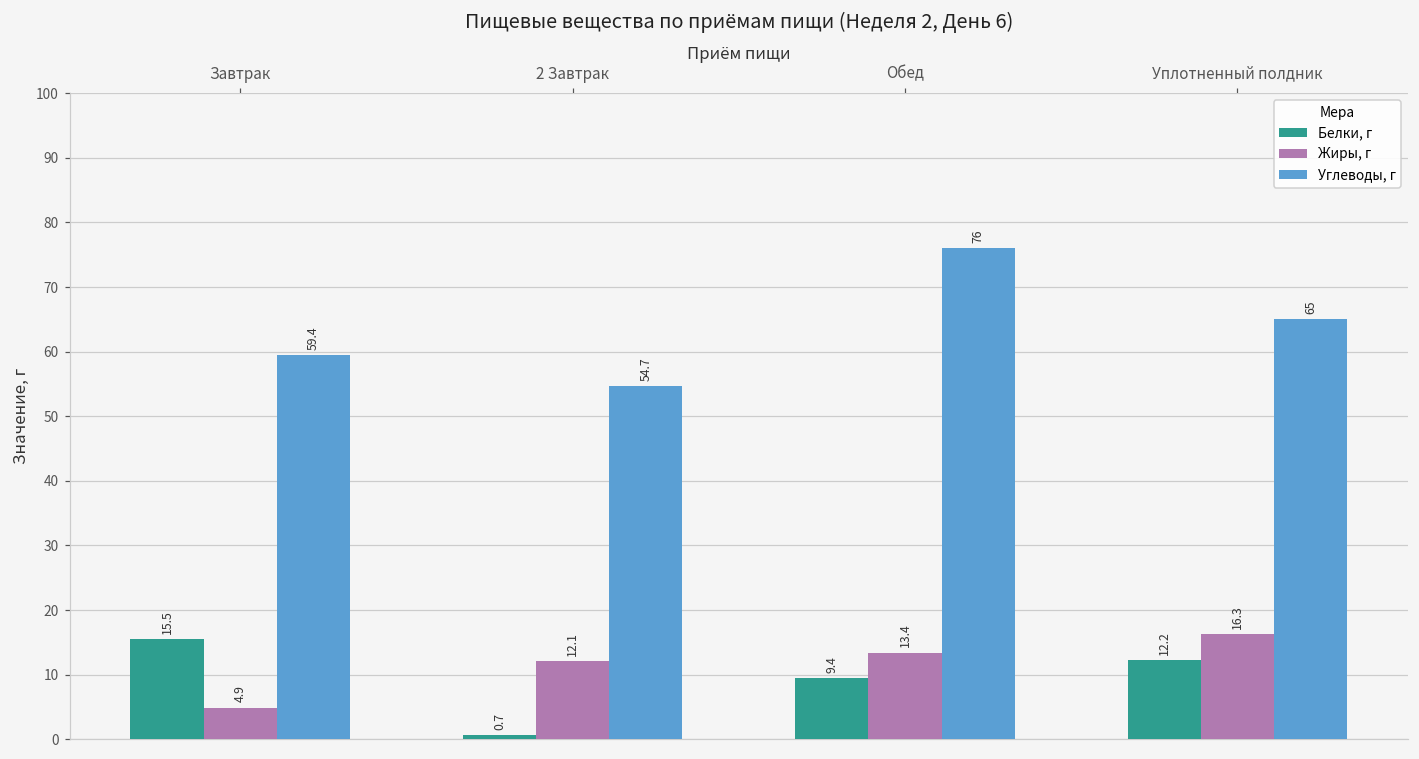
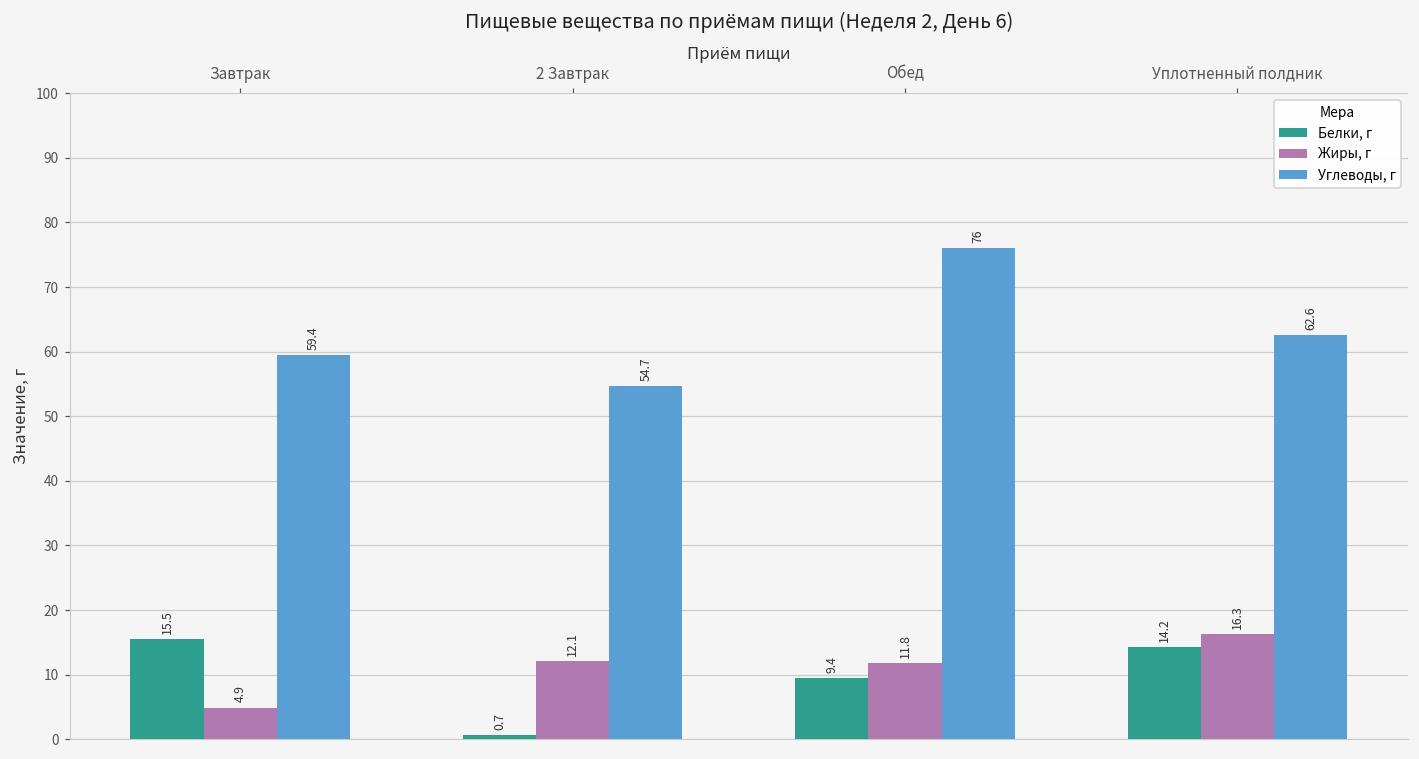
  {
    "Белки, г": {
      "Завтрак": 15.5,
      "2 Завтрак": 0.7,
      "Обед": 9.4,
-     "Уплотненный полдник": 12.2
+     "Уплотненный полдник": 14.2
    },
    "Жиры, г": {
      "Завтрак": 4.9,
      "2 Завтрак": 12.1,
-     "Обед": 13.4,
+     "Обед": 11.8,
      "Уплотненный полдник": 16.3
    },
    "Углеводы, г": {
      "Завтрак": 59.4,
      "2 Завтрак": 54.7,
      "Обед": 76,
-     "Уплотненный полдник": 65
+     "Уплотненный полдник": 62.6
    }
  }
